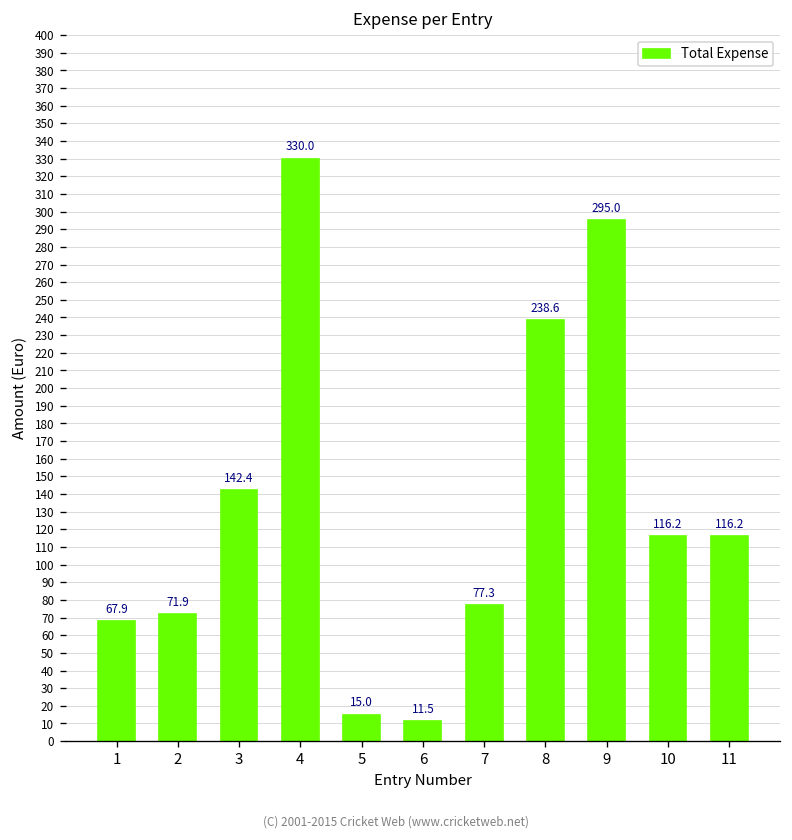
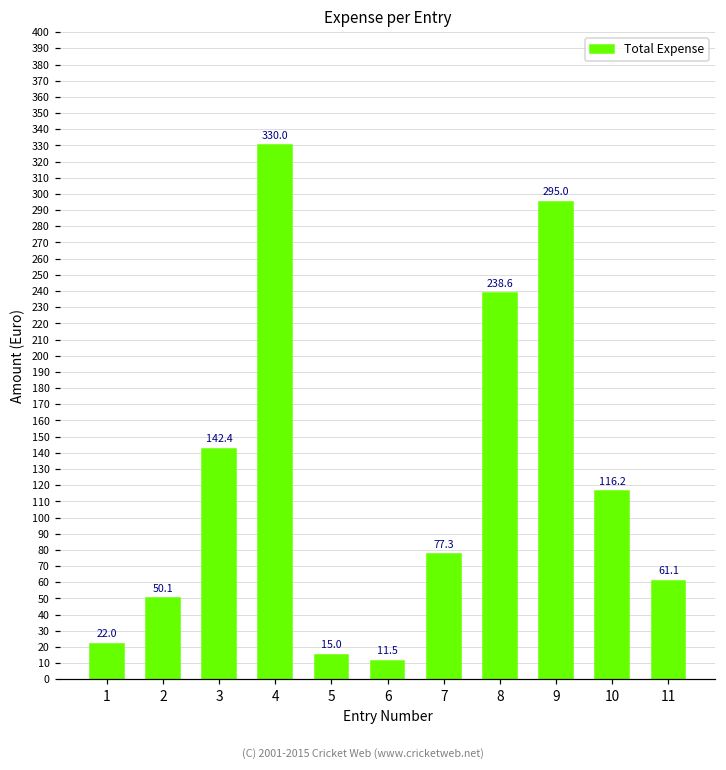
  {
-   "1": 67.9,
-   "2": 71.9,
+   "1": 22.0,
+   "2": 50.1,
    "3": 142.4,
    "4": 330.0,
    "5": 15.0,
    "6": 11.5,
    "7": 77.3,
    "8": 238.6,
    "9": 295.0,
    "10": 116.2,
-   "11": 116.2
+   "11": 61.1
  }
